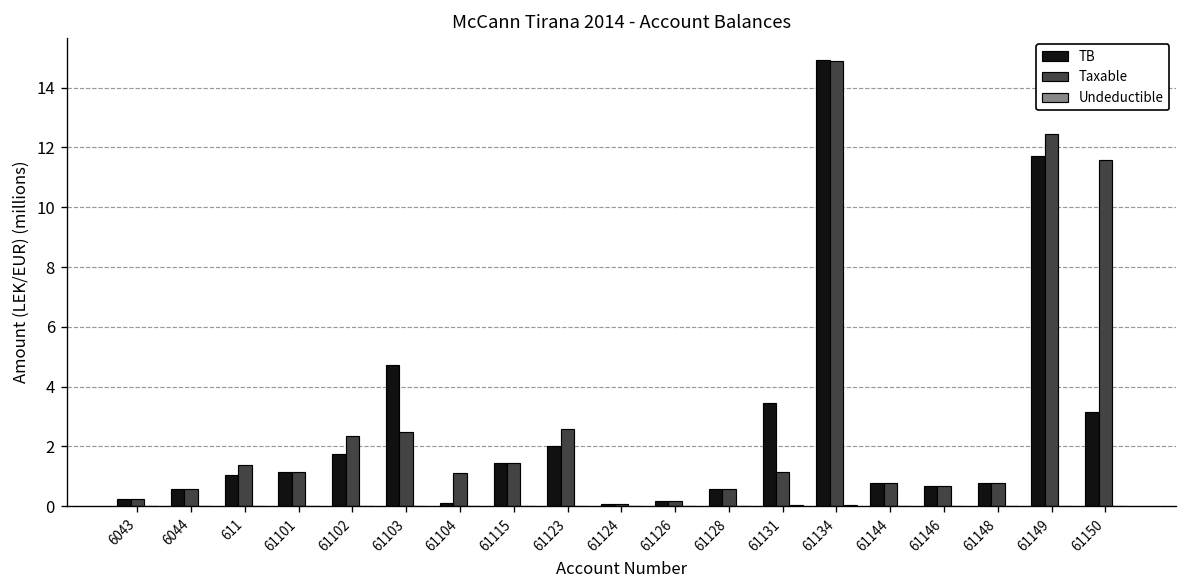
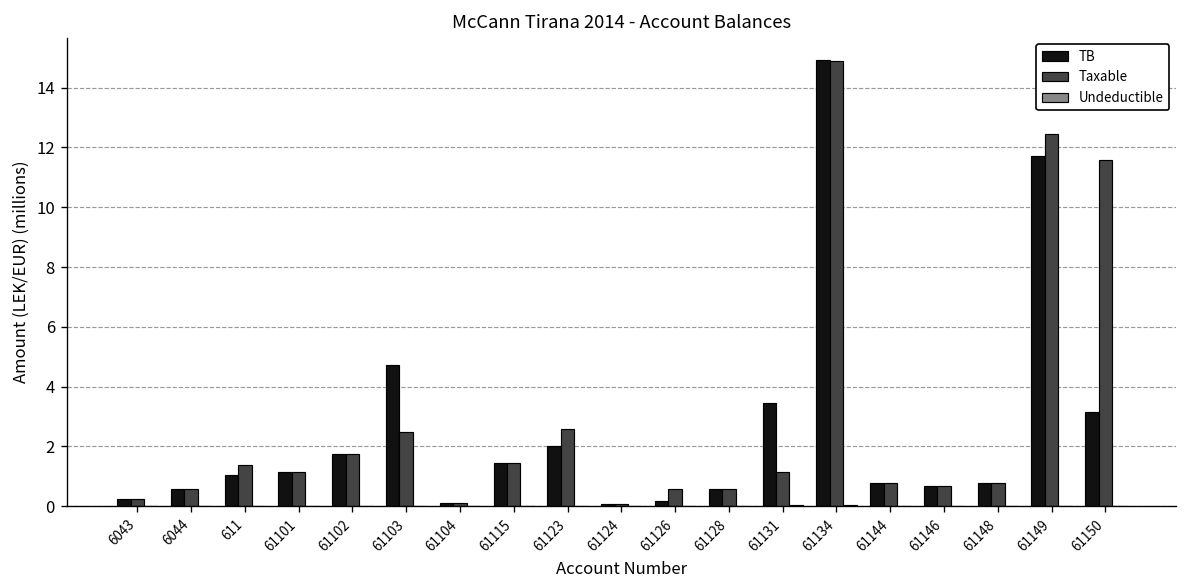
  {
    "TB": {
      "6043": 0.3,
      "6044": 0.6,
      "611": 1.0,
      "61101": 1.1,
      "61102": 1.7,
      "61103": 4.7,
      "61104": 0.1,
      "61115": 1.4,
      "61123": 2.0,
      "61126": 0.2,
      "61128": 0.6,
      "61131": 3.5,
      "61134": 14.9,
      "61144": 0.8,
      "61146": 0.7,
      "61148": 0.8,
      "61149": 11.7,
      "61150": 3.2
    },
    "Taxable": {
      "6043": 0.3,
      "6044": 0.6,
      "611": 1.4,
      "61101": 1.1,
-     "61102": 2.3,
+     "61102": 1.7,
      "61103": 2.5,
-     "61104": 1.1,
+     "61104": 0.1,
      "61115": 1.4,
      "61123": 2.6,
-     "61126": 0.2,
+     "61126": 0.6,
      "61128": 0.6,
      "61131": 1.1,
      "61134": 14.9,
      "61144": 0.8,
      "61146": 0.7,
      "61148": 0.8,
      "61149": 12.5,
      "61150": 11.6
    },
    "Undeductible": {
      "6043": 0.0,
      "611": 0.0,
      "61101": 0.0,
      "61102": 0.0,
      "61104": 0.0,
      "61124": 0.0,
      "61128": 0.0,
      "61144": 0.0,
      "61146": 0.0,
      "61148": 0.0,
      "61149": 0.0,
      "61150": 0.0
    }
  }
